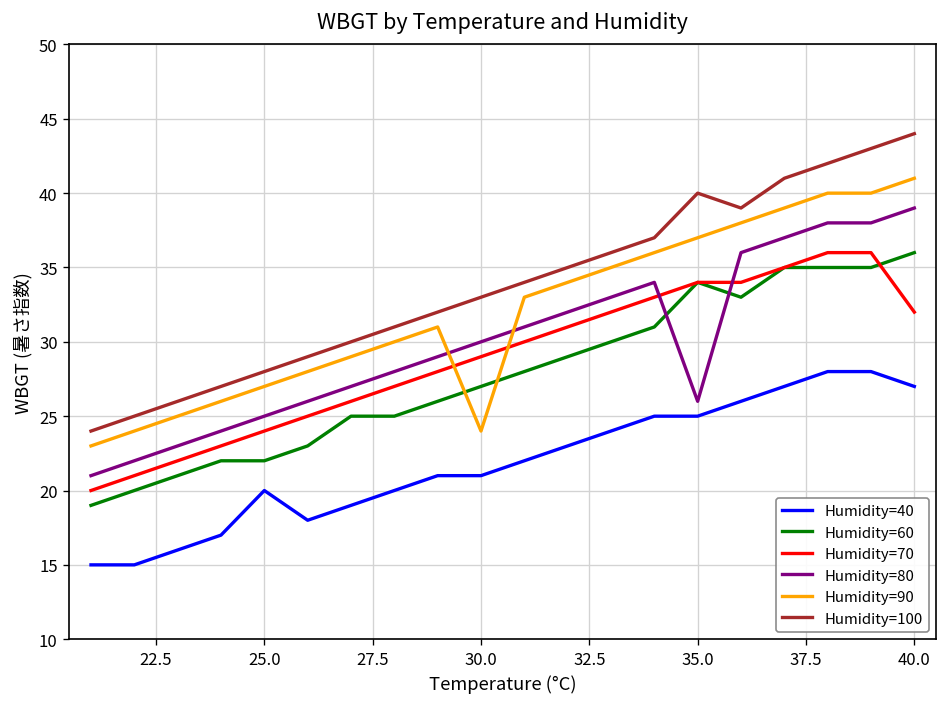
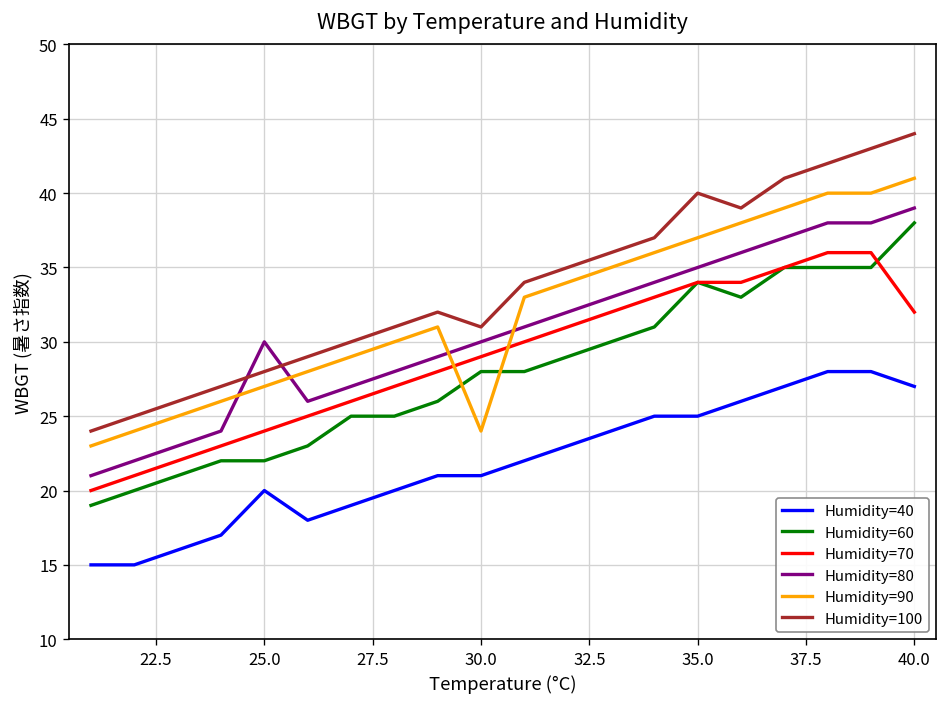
  {
    "Humidity=40": {
      "25.0": 20,
      "30.0": 21,
      "35.0": 25,
      "40.0": 27
    },
    "Humidity=60": {
      "25.0": 22,
-     "30.0": 27,
-     "40.0": 36
+     "30.0": 28,
+     "40.0": 38
    },
    "Humidity=70": {
      "25.0": 24,
      "30.0": 29,
      "40.0": 32
    },
    "Humidity=80": {
-     "25.0": 25,
+     "25.0": 30,
      "30.0": 30,
-     "35.0": 26,
+     "35.0": 35,
      "40.0": 39
    },
    "Humidity=90": {
      "25.0": 27,
      "30.0": 24,
      "35.0": 37,
      "40.0": 41
    },
    "Humidity=100": {
      "25.0": 28,
-     "30.0": 33,
+     "30.0": 31,
      "35.0": 40,
      "40.0": 44
    }
  }
